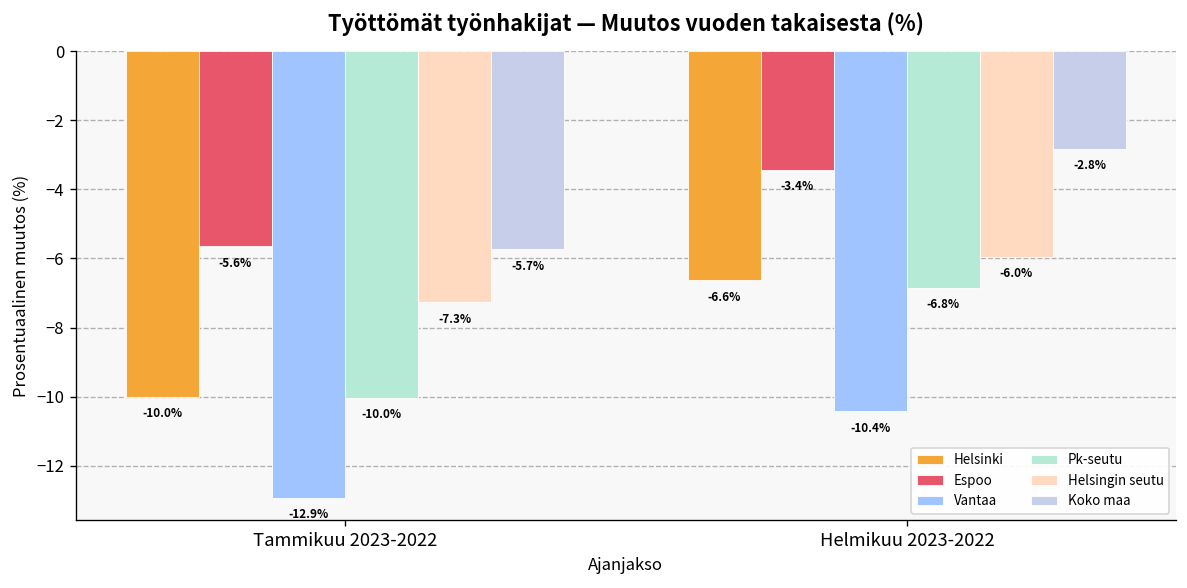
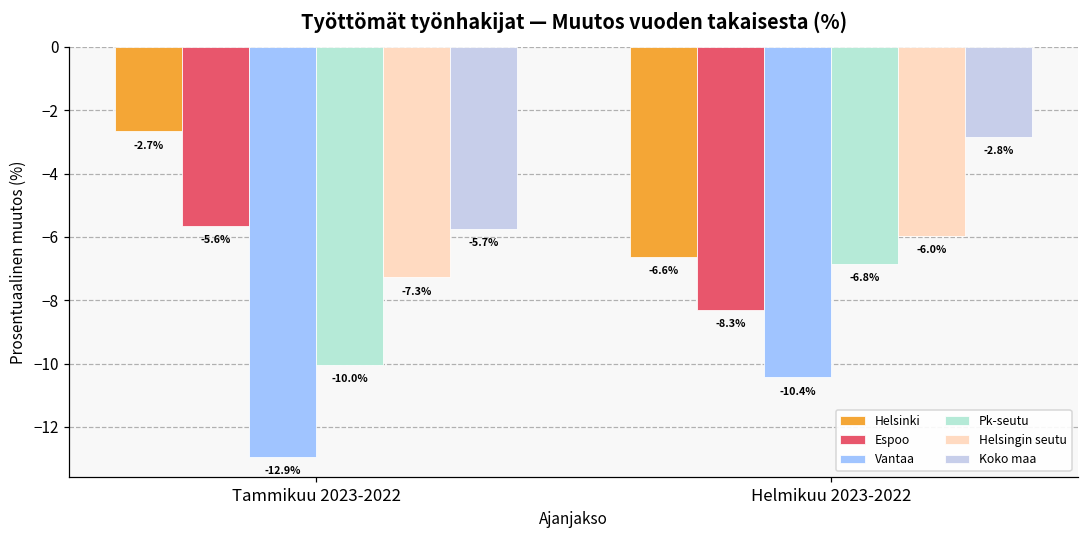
  {
    "Helsinki": {
-     "Tammikuu 2023-2022": "-10.0%",
+     "Tammikuu 2023-2022": "-2.7%",
      "Helmikuu 2023-2022": "-6.6%"
    },
    "Espoo": {
      "Tammikuu 2023-2022": "-5.6%",
-     "Helmikuu 2023-2022": "-3.4%"
+     "Helmikuu 2023-2022": "-8.3%"
    },
    "Helsingin seutu": {
      "Tammikuu 2023-2022": "-7.3%",
      "Helmikuu 2023-2022": "-6.0%"
    }
  }
